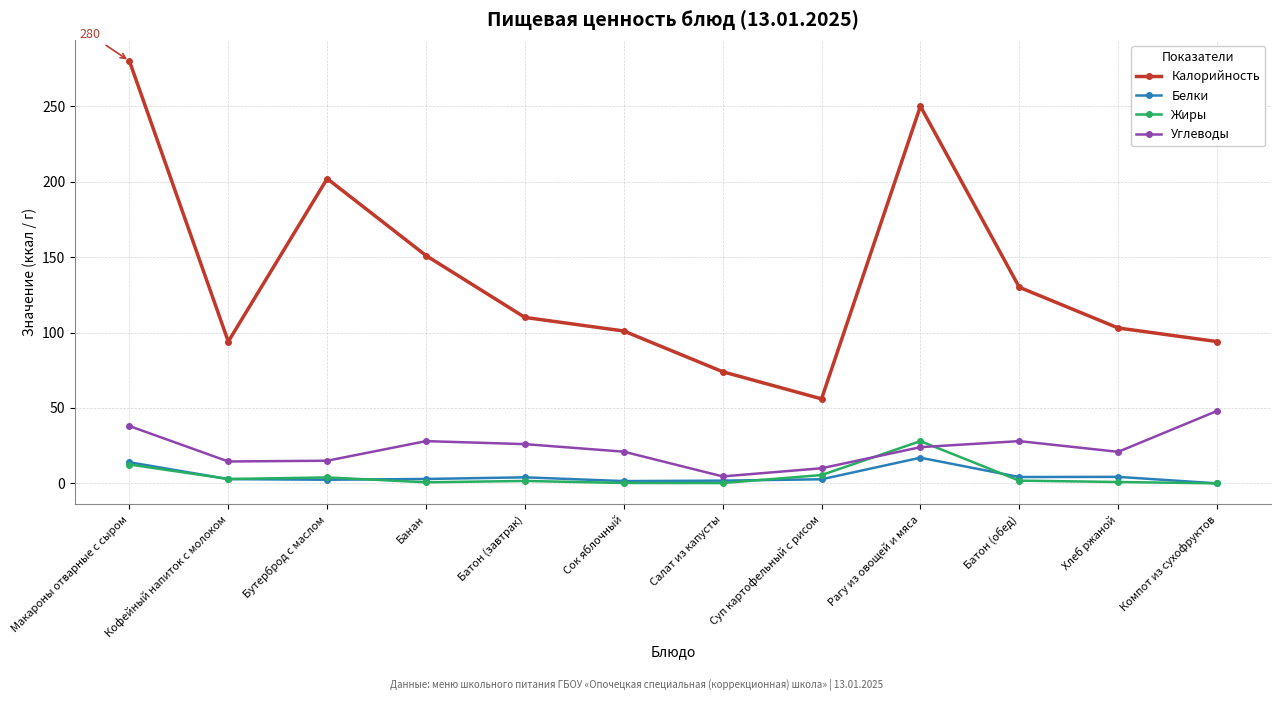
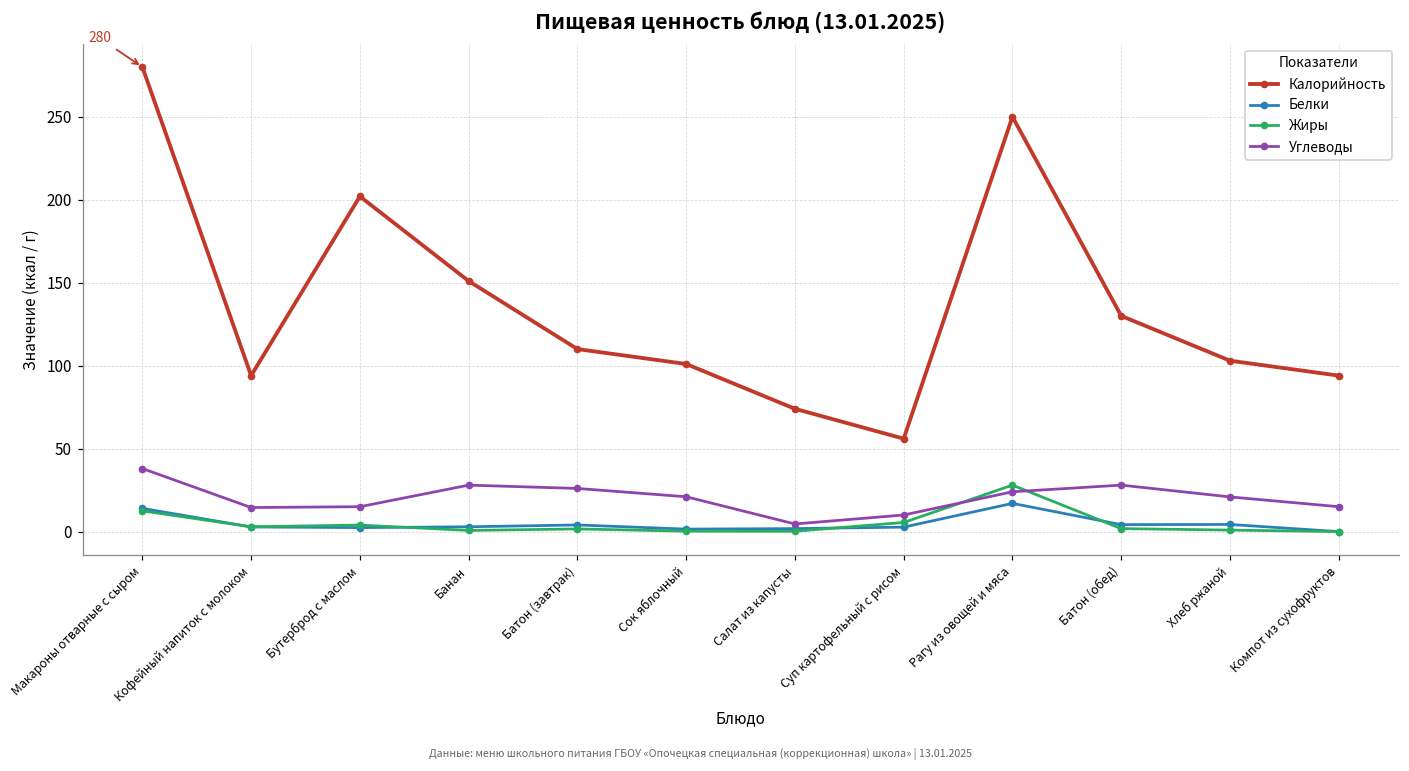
  {
    "Калорийность": {
      "Макароны отварные с сыром": 280
    },
    "Белки": {
      "Банан": 3,
      "Батон (завтрак)": 4,
      "Суп картофельный с рисом": 3,
      "Рагу из овощей и мяса": 17,
      "Батон (обед)": 4,
      "Хлеб ржаной": 4
    },
    "Жиры": {
      "Банан": 1,
      "Батон (завтрак)": 2,
      "Суп картофельный с рисом": 6,
      "Рагу из овощей и мяса": 28,
      "Батон (обед)": 2,
      "Хлеб ржаной": 1
    },
    "Углеводы": {
      "Макароны отварные с сыром": 38,
      "Кофейный напиток с молоком": 15,
      "Бутерброд с маслом": 15,
      "Банан": 28,
      "Батон (завтрак)": 26,
      "Сок яблочный": 21,
      "Салат из капусты": 5,
      "Суп картофельный с рисом": 10,
      "Рагу из овощей и мяса": 24,
      "Батон (обед)": 28,
      "Хлеб ржаной": 21,
-     "Компот из сухофруктов": 48
+     "Компот из сухофруктов": 15
    }
  }
